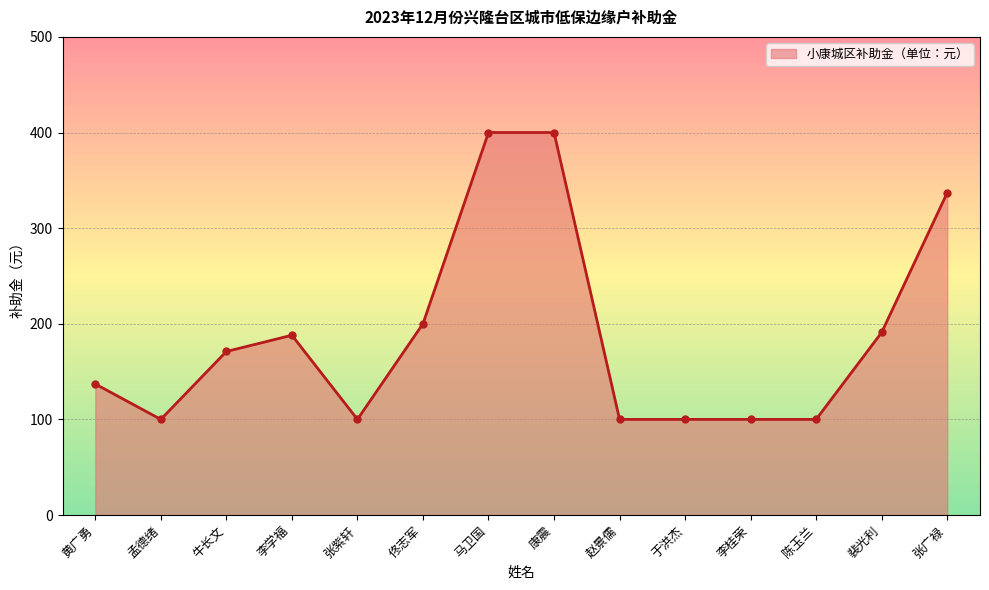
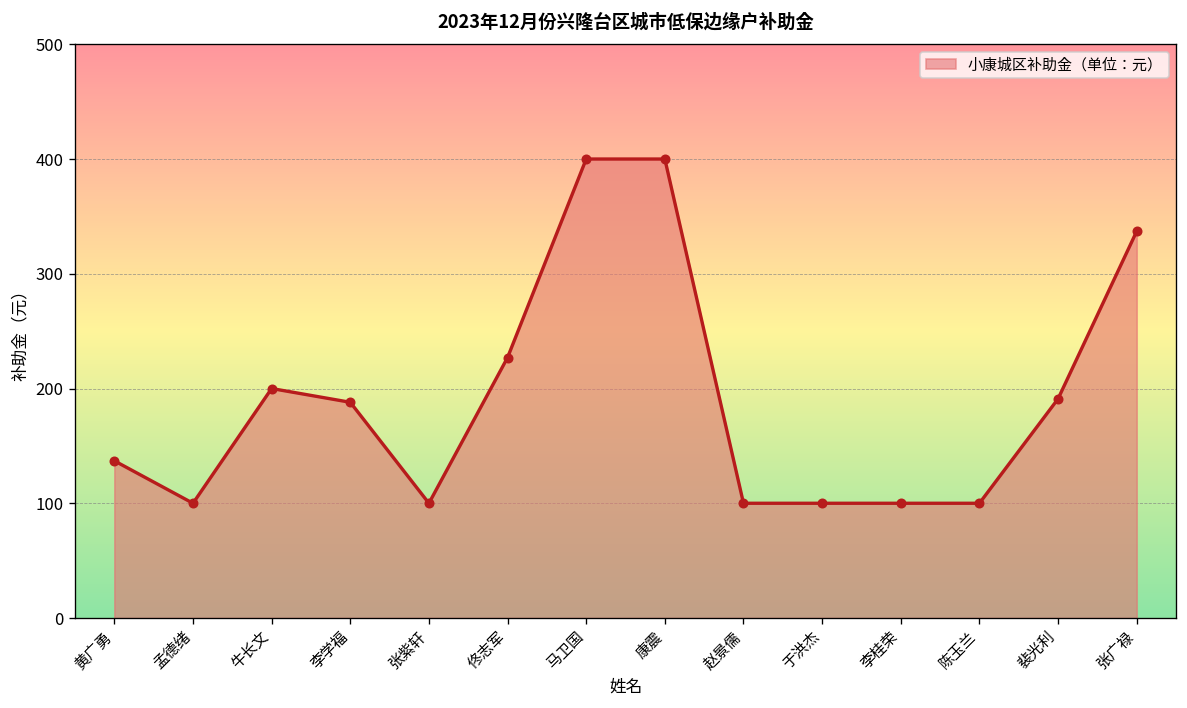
  {
    "黄广勇": 140,
    "孟德绪": 100,
-   "牛长文": 170,
+   "牛长文": 200,
    "李学福": 190,
    "张紫轩": 100,
-   "佟志军": 200,
+   "佟志军": 230,
    "马卫国": 400,
    "康震": 400,
    "赵景儒": 100,
    "于洪杰": 100,
    "李桂荣": 100,
    "陈玉兰": 100,
    "裴光利": 190,
    "张广禄": 340
  }
